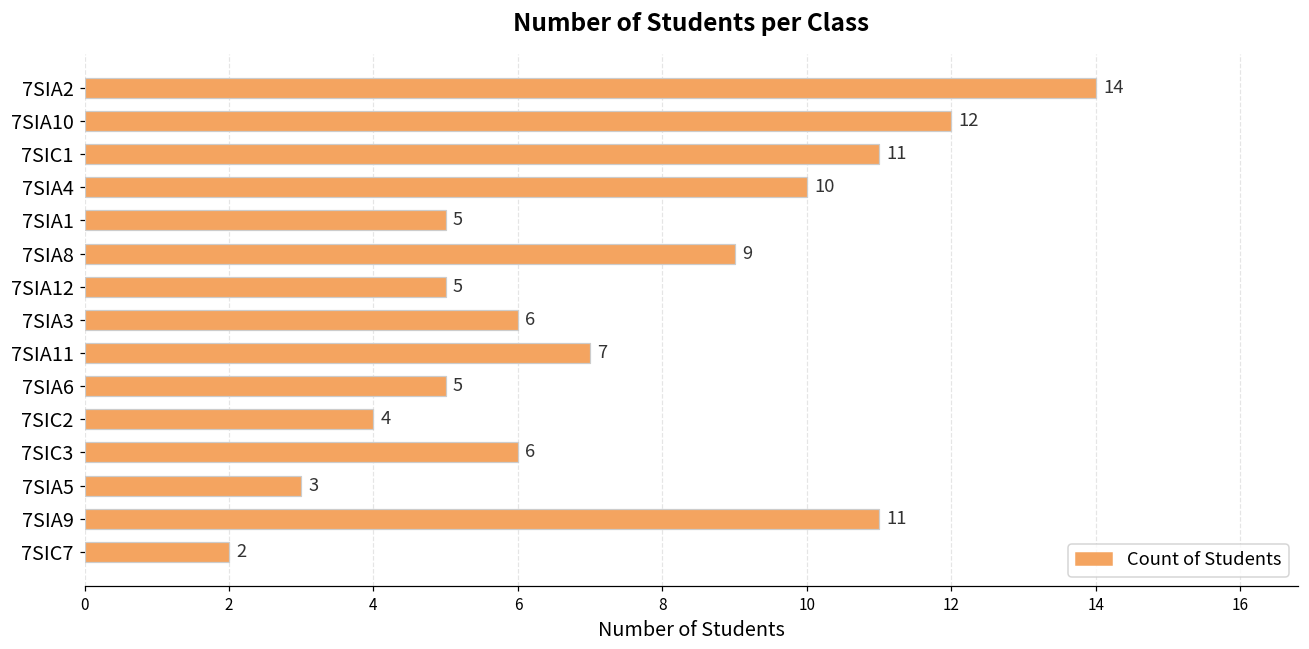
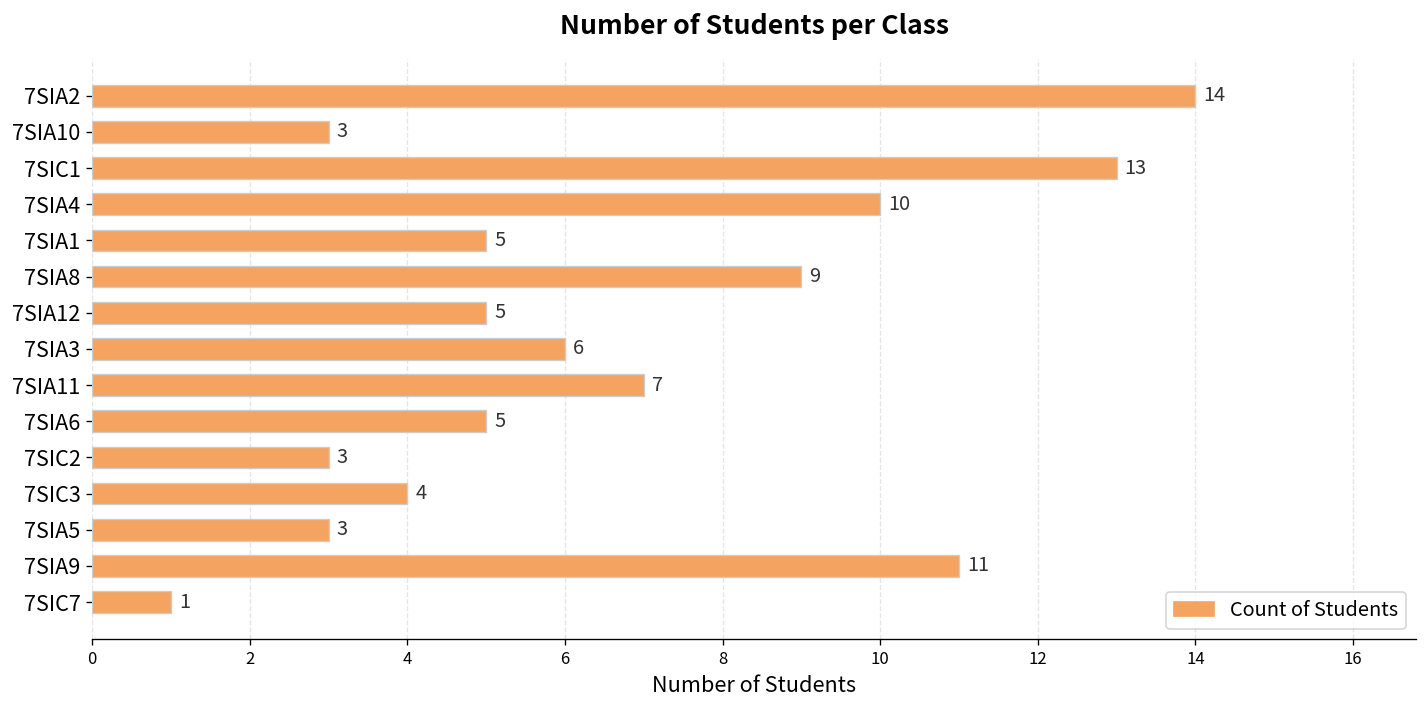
  {
    "7SIA2": 14,
-   "7SIA10": 12,
-   "7SIC1": 11,
+   "7SIA10": 3,
+   "7SIC1": 13,
    "7SIA4": 10,
    "7SIA1": 5,
    "7SIA8": 9,
    "7SIA12": 5,
    "7SIA3": 6,
    "7SIA11": 7,
    "7SIA6": 5,
-   "7SIC2": 4,
-   "7SIC3": 6,
+   "7SIC2": 3,
+   "7SIC3": 4,
    "7SIA5": 3,
    "7SIA9": 11,
-   "7SIC7": 2
+   "7SIC7": 1
  }
